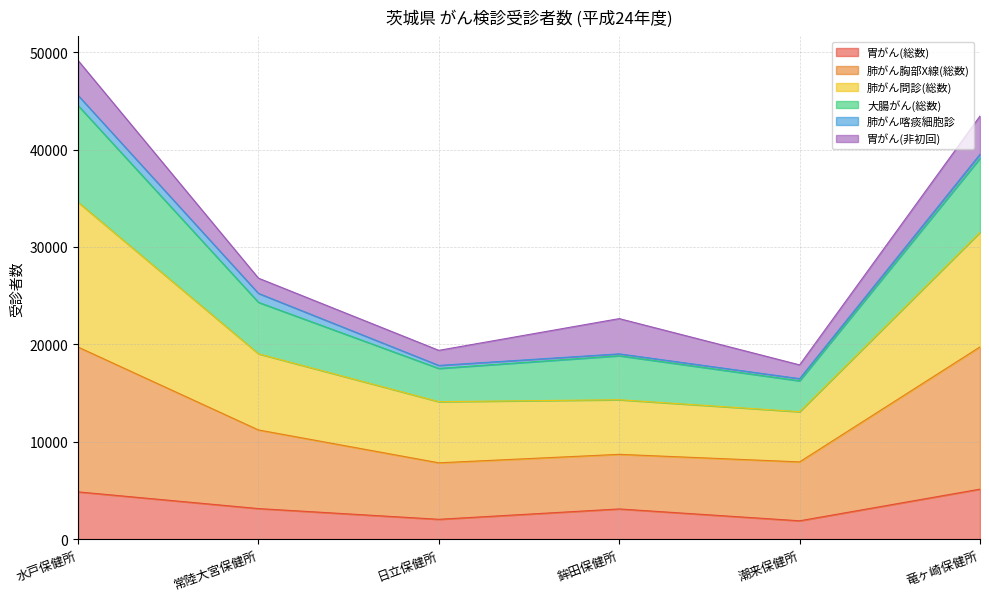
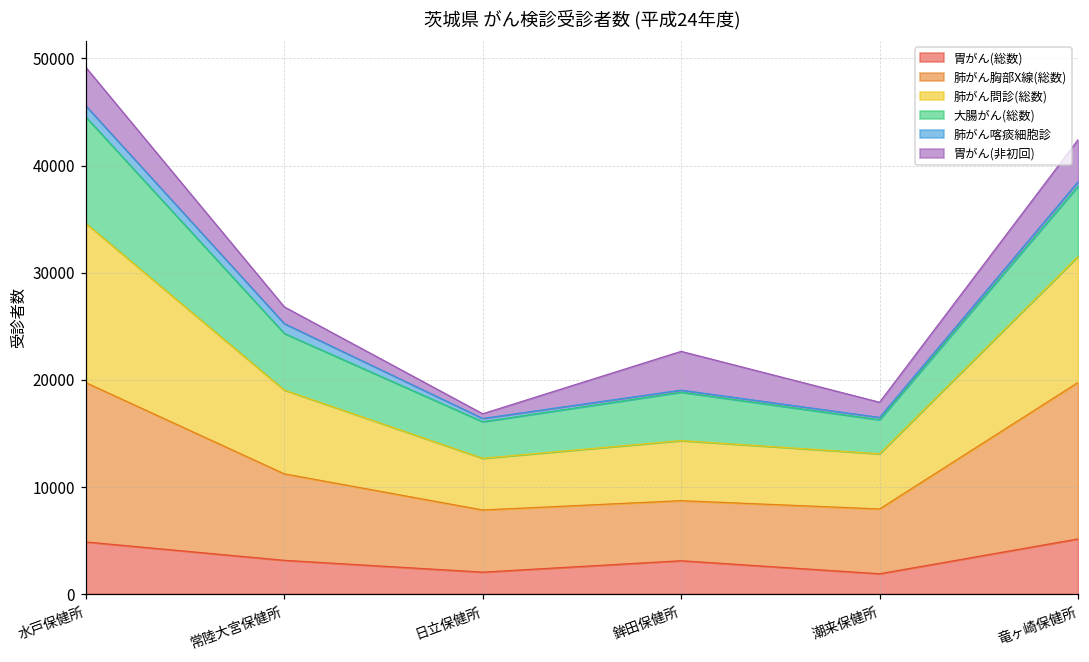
  {
    "肺がん問診(総数)": {
      "水戸保健所": 15000,
      "常陸大宮保健所": 8000,
-     "日立保健所": 6000,
+     "日立保健所": 5000,
      "鉾田保健所": 6000,
      "潮来保健所": 5000,
      "竜ヶ崎保健所": 12000
    },
    "大腸がん(総数)": {
      "水戸保健所": 10000,
      "常陸大宮保健所": 5000,
      "日立保健所": 3000,
-     "竜ヶ崎保健所": 8000
+     "竜ヶ崎保健所": 7000
    },
    "肺がん喀痰細胞診": {
      "水戸保健所": 1000,
      "常陸大宮保健所": 1000,
      "日立保健所": 0,
      "竜ヶ崎保健所": 0
    },
    "胃がん(非初回)": {
      "水戸保健所": 4000,
      "常陸大宮保健所": 2000,
-     "日立保健所": 2000,
+     "日立保健所": 0,
      "鉾田保健所": 4000,
      "潮来保健所": 1000,
      "竜ヶ崎保健所": 4000
    }
  }
